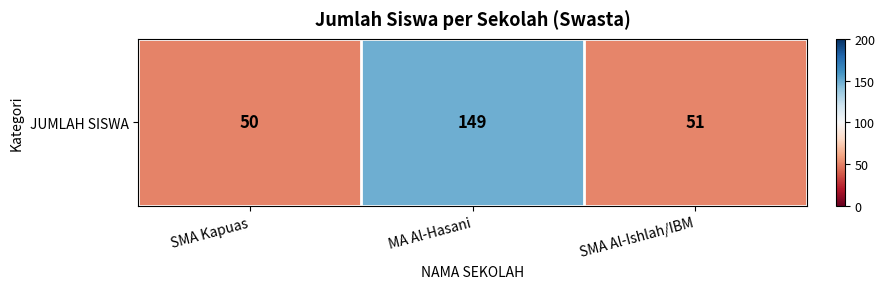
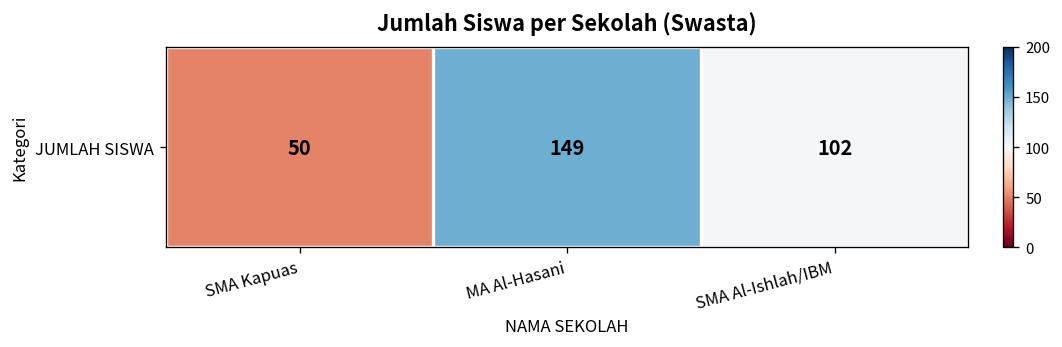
  {
    "JUMLAH SISWA": {
      "SMA Kapuas": 50,
      "MA Al-Hasani": 149,
-     "SMA Al-Ishlah/IBM": 51
+     "SMA Al-Ishlah/IBM": 102
    }
  }
